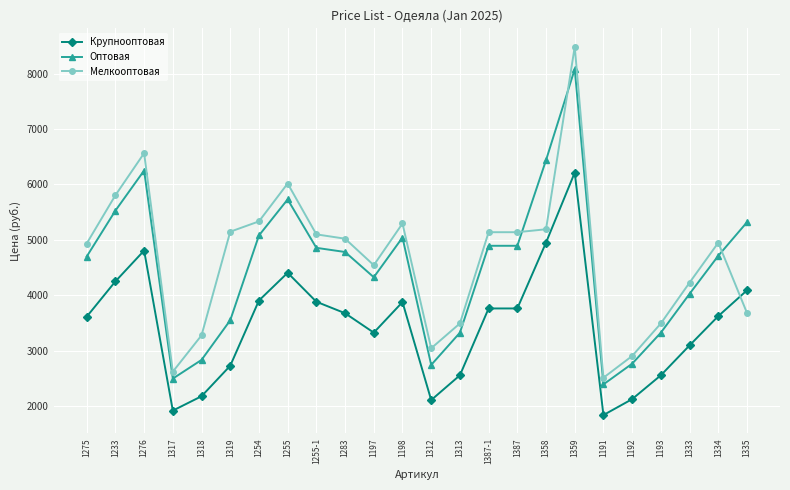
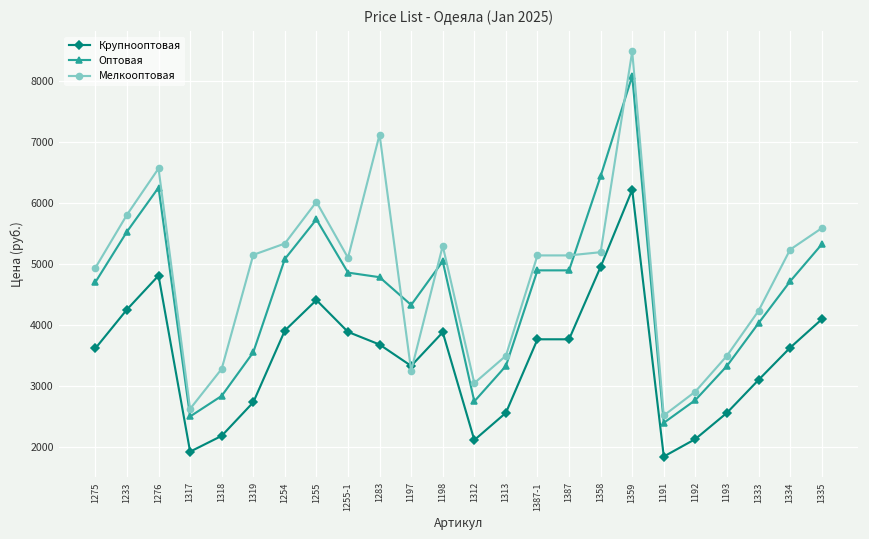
  {
    "Мелкооптовая": {
      "1275": 4900,
      "1233": 5800,
      "1276": 6600,
      "1317": 2600,
      "1318": 3300,
      "1319": 5100,
      "1254": 5300,
      "1255": 6000,
      "1255-1": 5100,
-     "1283": 5000,
-     "1197": 4500,
+     "1283": 7100,
+     "1197": 3200,
      "1198": 5300,
      "1312": 3000,
      "1313": 3500,
      "1387-1": 5100,
      "1387": 5100,
      "1358": 5200,
      "1359": 8500,
      "1191": 2500,
      "1192": 2900,
      "1193": 3500,
      "1333": 4200,
-     "1334": 5000,
-     "1335": 3700
+     "1334": 5200,
+     "1335": 5600
    }
  }
